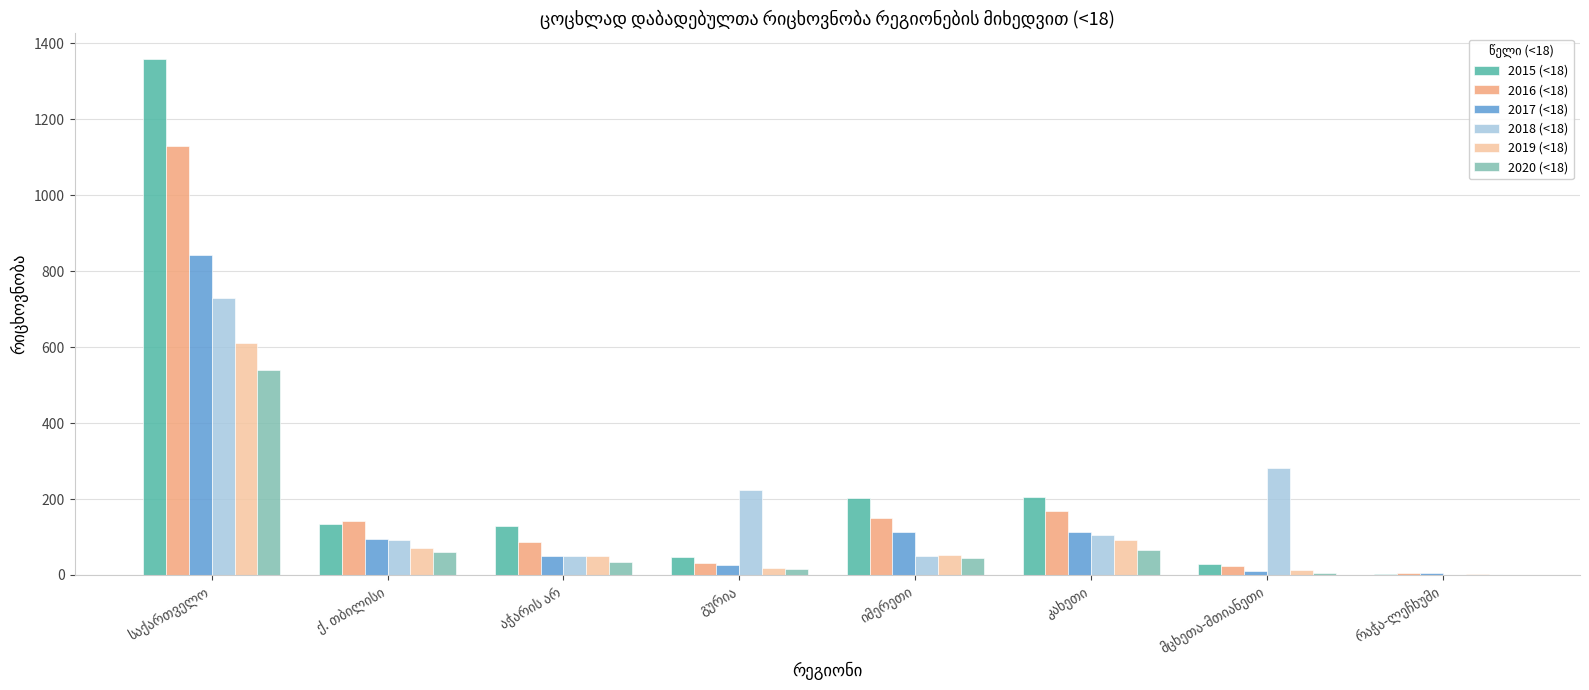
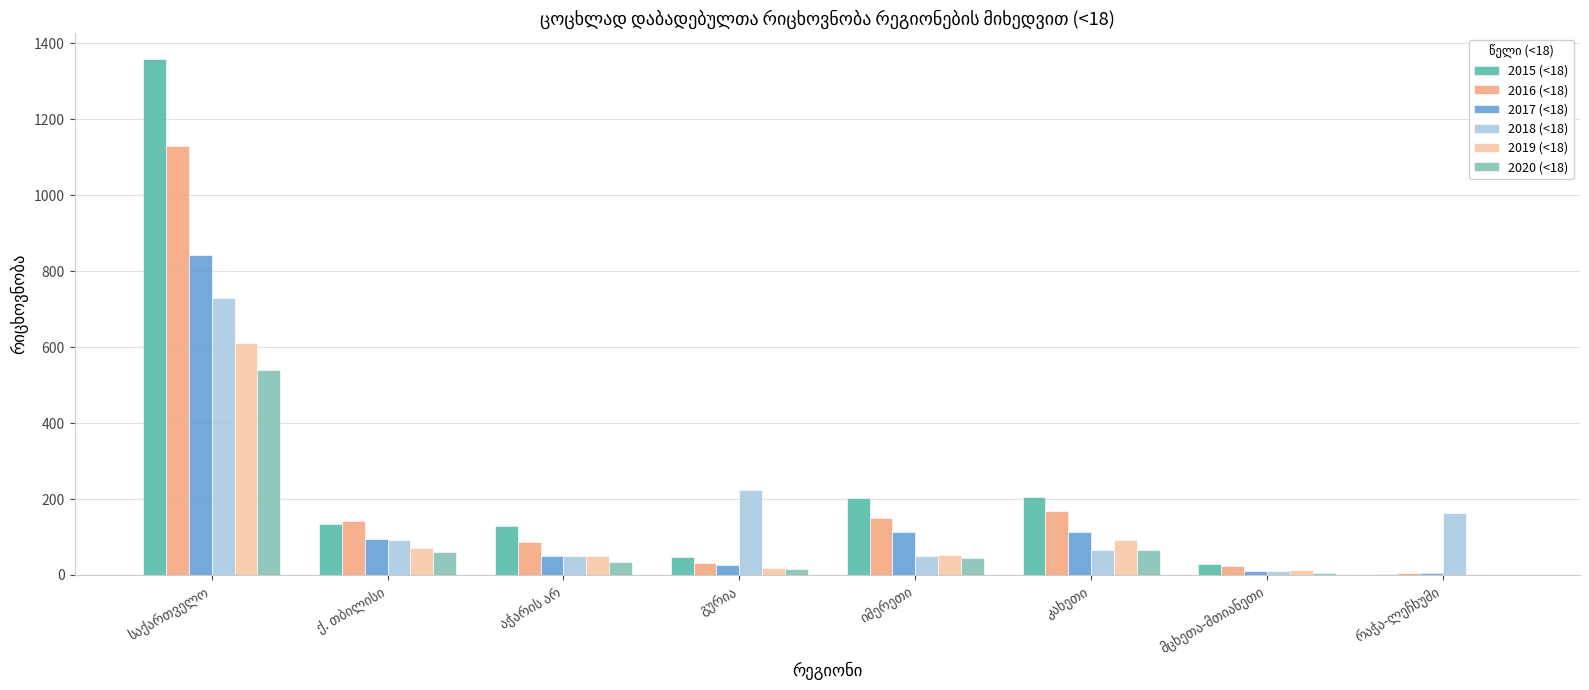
  {
    "2018 (<18)": {
      "საქართველო": 730,
      "ქ. თბილისი": 90,
      "აჭარის არ": 50,
      "გურია": 220,
      "იმერეთი": 50,
-     "კახეთი": 110,
-     "მცხეთა-მთიანეთი": 280,
-     "რაჭა-ლეჩხუმი": 0
+     "კახეთი": 70,
+     "მცხეთა-მთიანეთი": 10,
+     "რაჭა-ლეჩხუმი": 160
    }
  }
